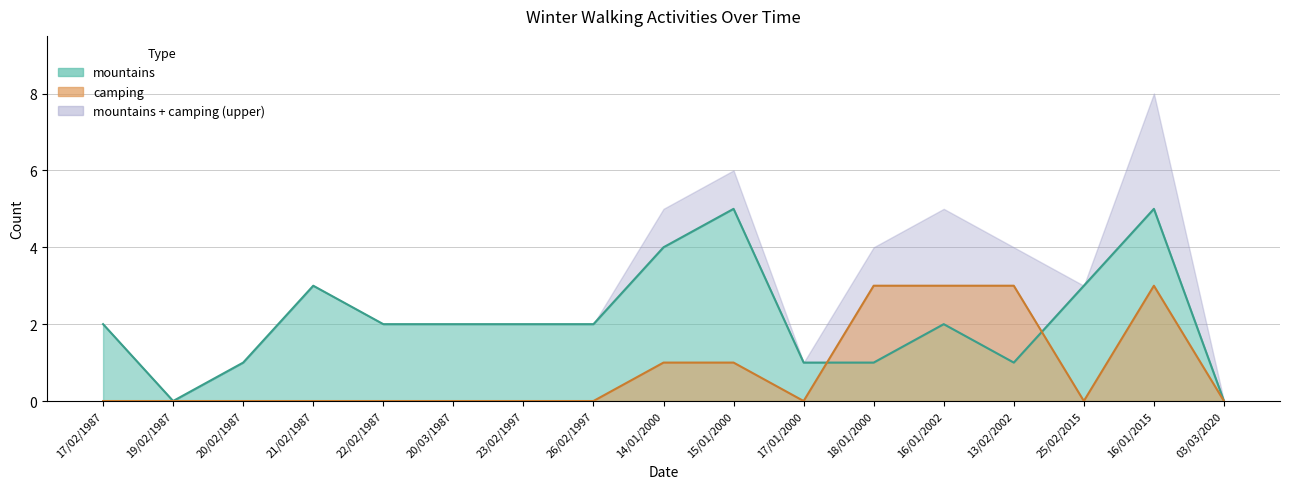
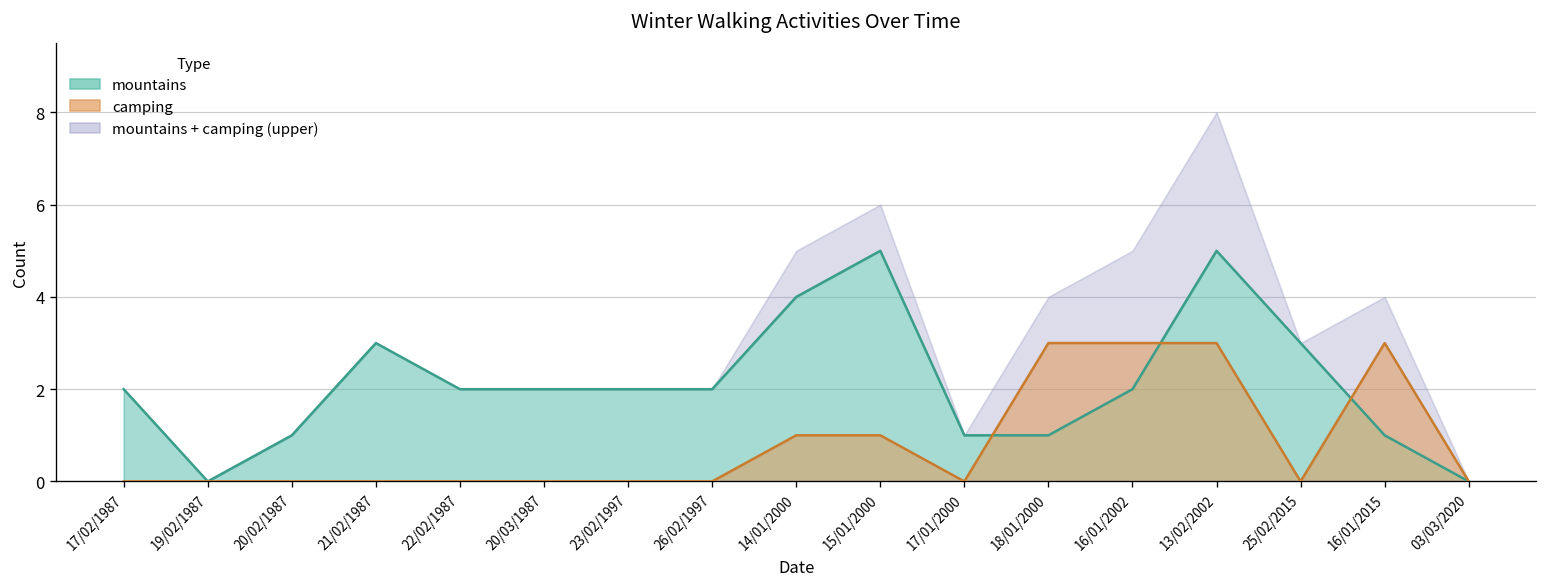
  {
    "mountains": {
      "14/01/2000": 4,
      "15/01/2000": 5,
      "18/01/2000": 1,
      "16/01/2002": 2,
-     "13/02/2002": 1,
-     "16/01/2015": 5
+     "13/02/2002": 5,
+     "16/01/2015": 1
    },
    "camping": {
      "17/02/1987": 0,
      "20/02/1987": 0,
      "21/02/1987": 0,
      "22/02/1987": 0,
      "20/03/1987": 0,
      "23/02/1997": 0,
      "26/02/1997": 0,
      "14/01/2000": 1,
      "15/01/2000": 1,
      "17/01/2000": 0,
      "18/01/2000": 3,
      "16/01/2002": 3,
      "13/02/2002": 3,
      "25/02/2015": 0,
      "16/01/2015": 3
    },
    "mountains + camping (upper)": {
      "14/01/2000": 1,
      "15/01/2000": 1,
      "18/01/2000": 3,
      "16/01/2002": 3,
      "13/02/2002": 3,
      "16/01/2015": 3
    }
  }
